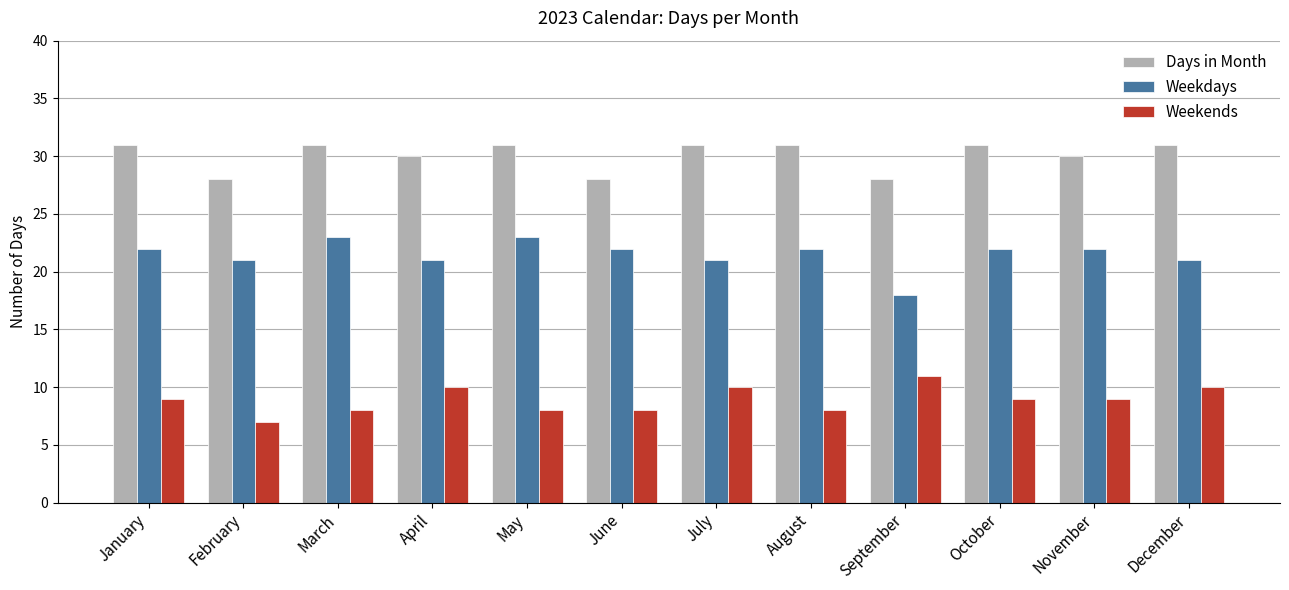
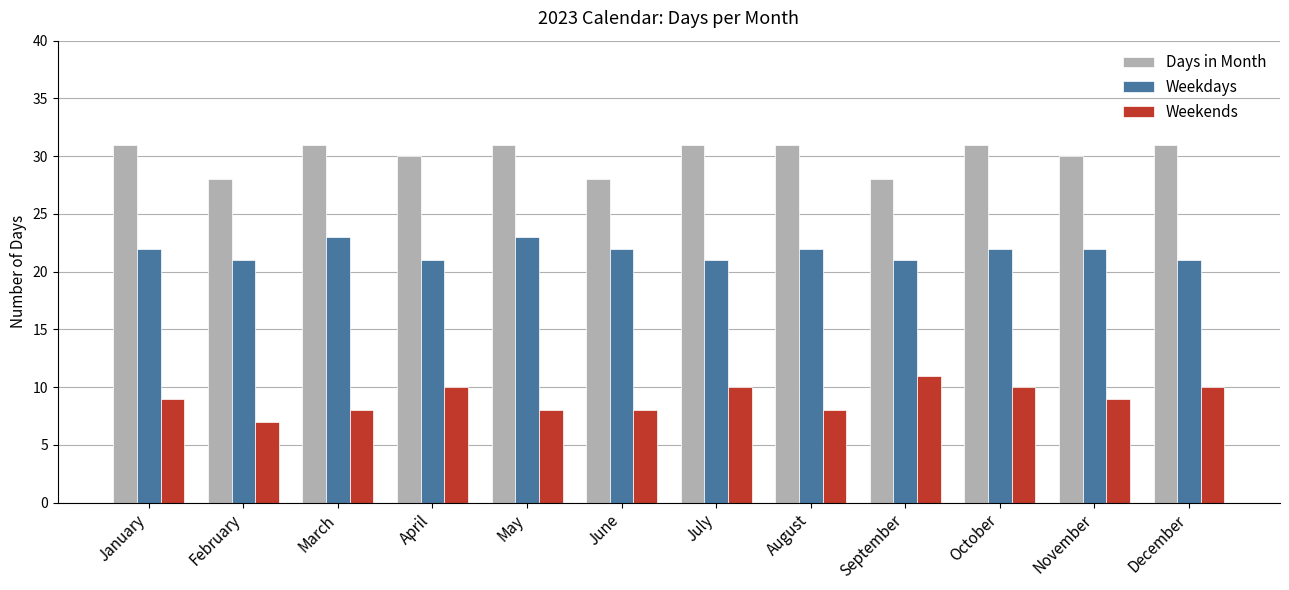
  {
    "Days in Month": {
      "January": 31,
      "February": 28,
      "March": 31,
      "April": 30,
      "May": 31,
      "June": 28,
      "July": 31,
      "August": 31,
      "September": 28,
      "October": 31,
      "November": 30,
      "December": 31
    },
    "Weekdays": {
      "January": 22,
      "February": 21,
      "March": 23,
      "April": 21,
      "May": 23,
      "June": 22,
      "July": 21,
      "August": 22,
-     "September": 18,
+     "September": 21,
      "October": 22,
      "November": 22,
      "December": 21
    },
    "Weekends": {
      "January": 9,
      "February": 7,
      "March": 8,
      "April": 10,
      "May": 8,
      "June": 8,
      "July": 10,
      "August": 8,
      "September": 11,
-     "October": 9,
+     "October": 10,
      "November": 9,
      "December": 10
    }
  }
